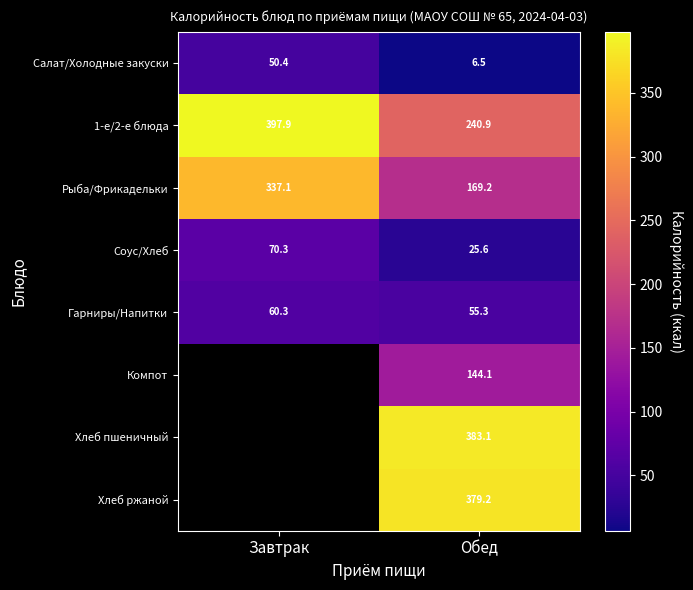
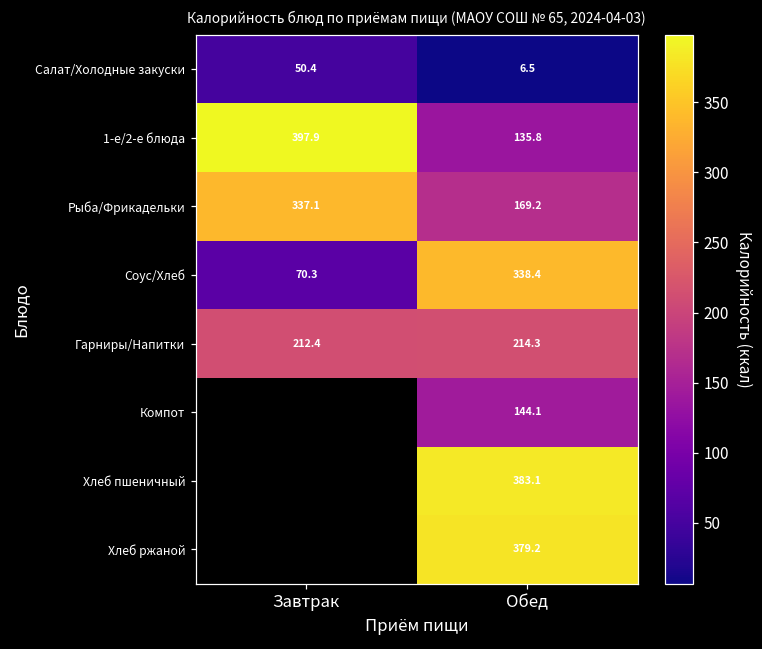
  {
    "Салат/Холодные закуски": {
      "Завтрак": 50.4,
      "Обед": 6.5
    },
    "1-е/2-е блюда": {
      "Завтрак": 397.9,
-     "Обед": 240.9
+     "Обед": 135.8
    },
    "Рыба/Фрикадельки": {
      "Завтрак": 337.1,
      "Обед": 169.2
    },
    "Соус/Хлеб": {
      "Завтрак": 70.3,
-     "Обед": 25.6
+     "Обед": 338.4
    },
    "Гарниры/Напитки": {
-     "Завтрак": 60.3,
-     "Обед": 55.3
+     "Завтрак": 212.4,
+     "Обед": 214.3
    },
    "Компот": {
      "Обед": 144.1
    },
    "Хлеб пшеничный": {
      "Обед": 383.1
    },
    "Хлеб ржаной": {
      "Обед": 379.2
    }
  }
